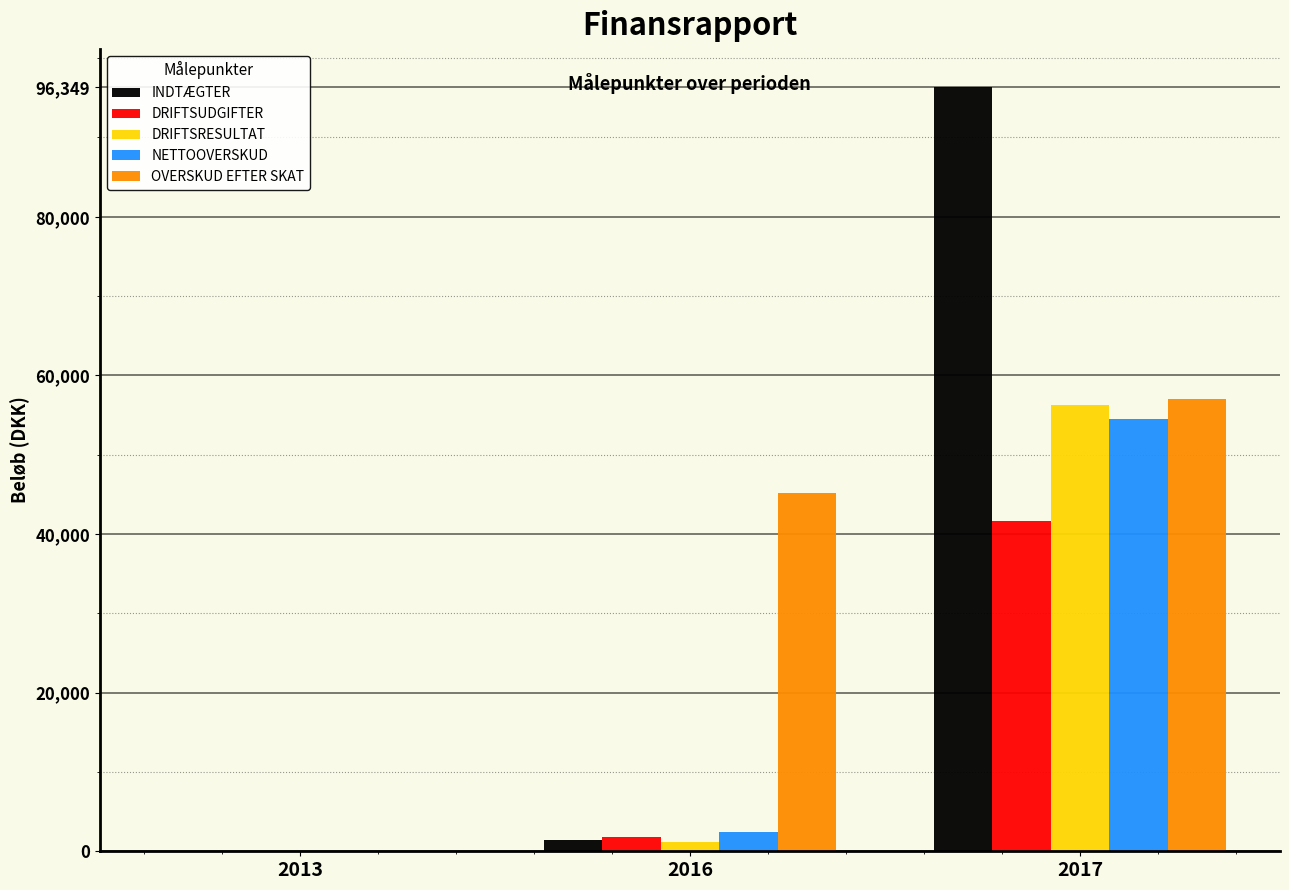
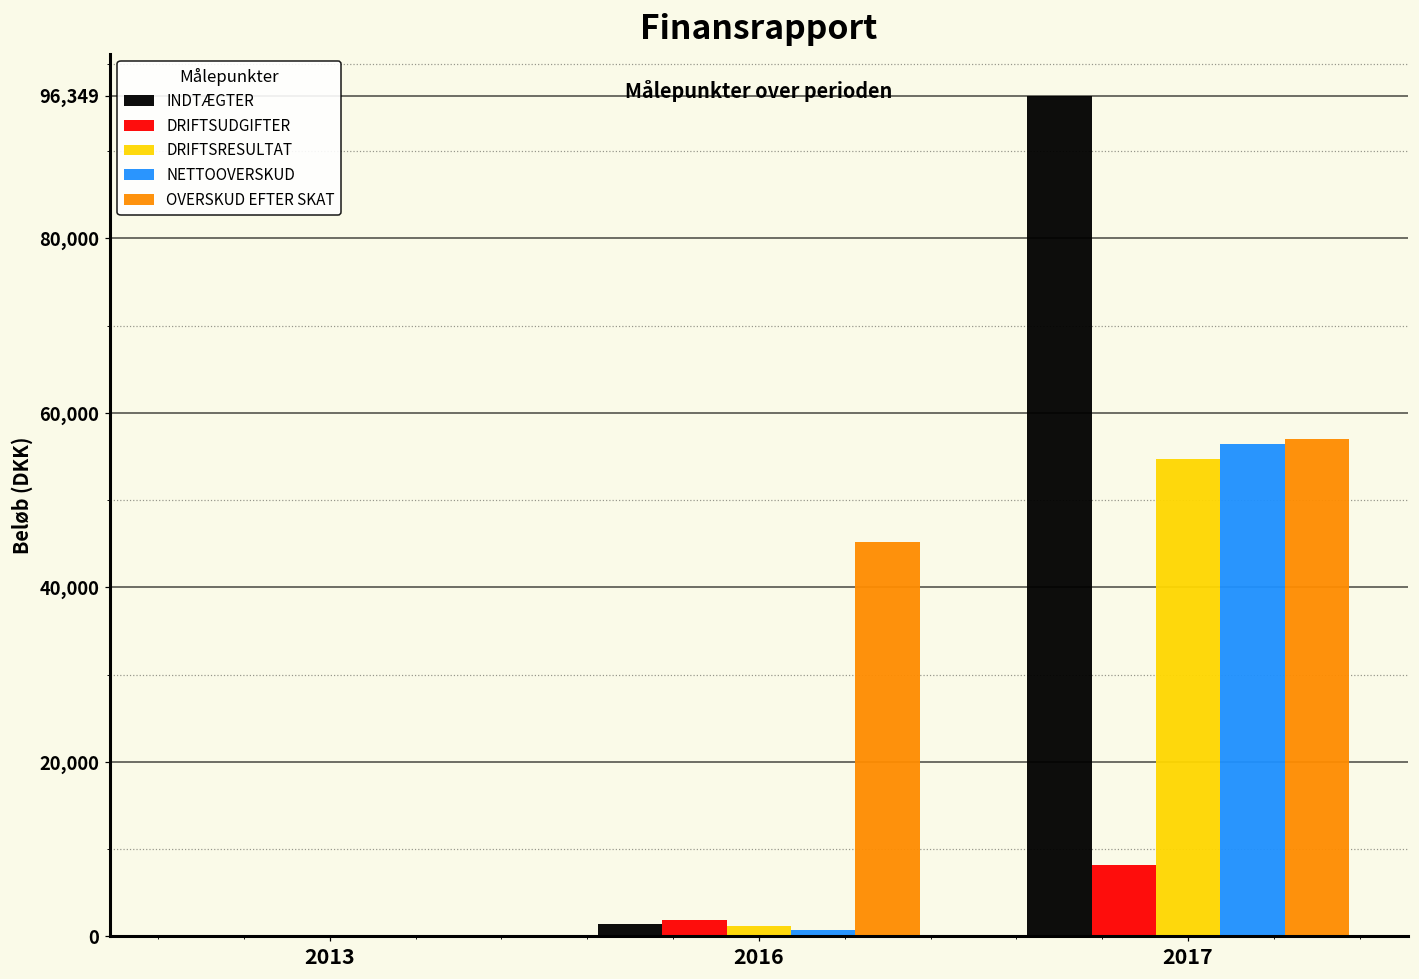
  {
    "INDTÆGTER": {
      "2013": "0",
      "2016": "1,000",
      "2017": "96,000"
    },
    "DRIFTSUDGIFTER": {
      "2013": "0",
      "2016": "2,000",
-     "2017": "42,000"
+     "2017": "8,000"
    },
    "DRIFTSRESULTAT": {
      "2013": "0",
      "2016": "1,000",
-     "2017": "56,000"
+     "2017": "55,000"
    },
    "NETTOOVERSKUD": {
      "2013": "0",
-     "2016": "2,000",
-     "2017": "54,000"
+     "2016": "1,000",
+     "2017": "56,000"
    },
    "OVERSKUD EFTER SKAT": {
      "2013": "0",
      "2016": "45,000",
      "2017": "57,000"
    }
  }
